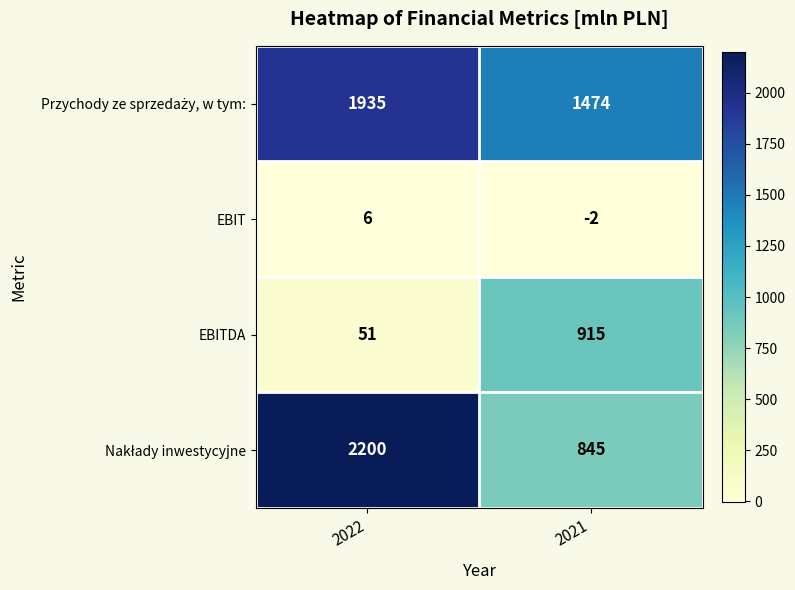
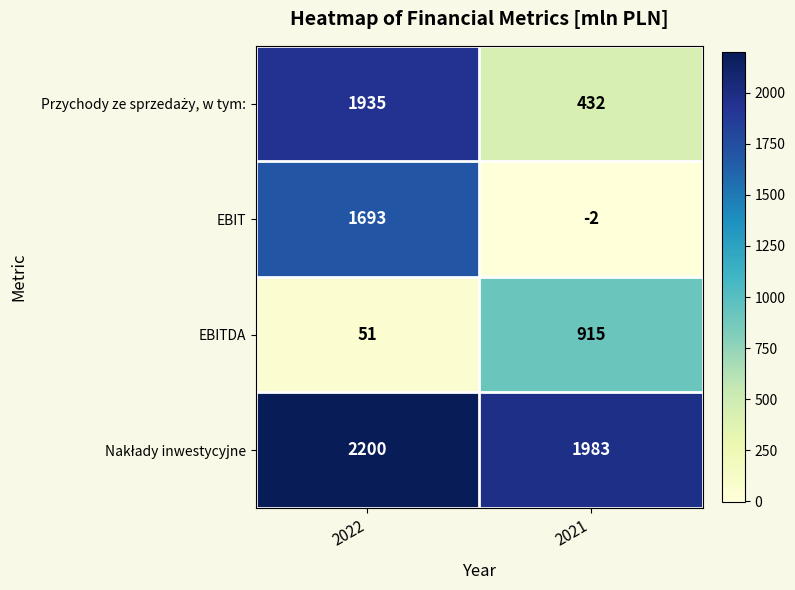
  {
    "Przychody ze sprzedaży, w tym:": {
      "2022": 1935,
-     "2021": 1474
+     "2021": 432
    },
    "EBIT": {
-     "2022": 6,
+     "2022": 1693,
      "2021": -2
    },
    "EBITDA": {
      "2022": 51,
      "2021": 915
    },
    "Nakłady inwestycyjne": {
      "2022": 2200,
-     "2021": 845
+     "2021": 1983
    }
  }
